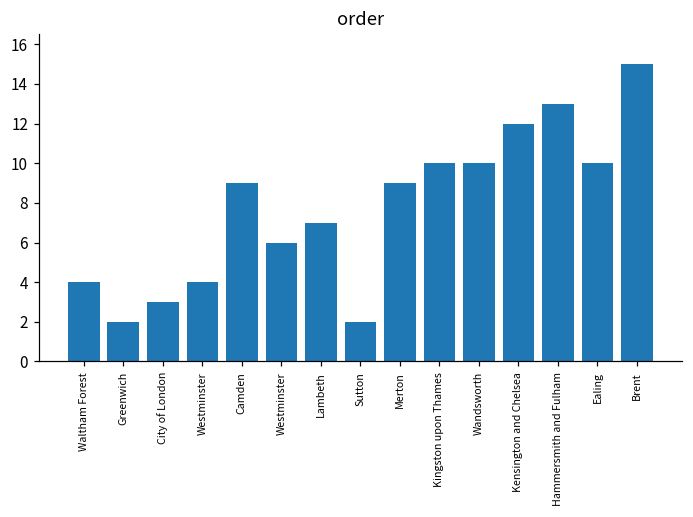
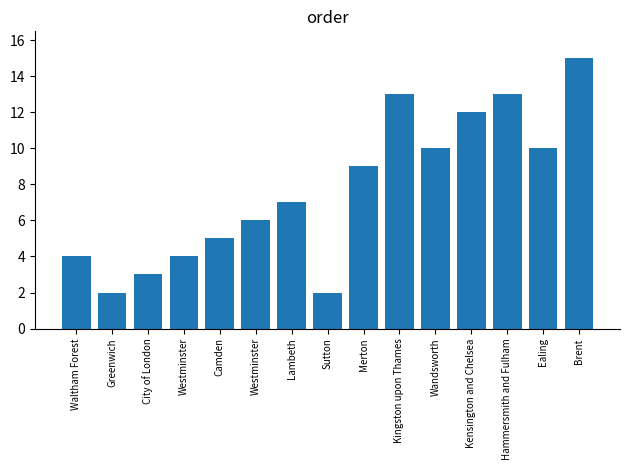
  {
    "Waltham Forest": 4,
    "Greenwich": 2,
    "City of London": 3,
-   "Camden": 9,
+   "Camden": 5,
    "Lambeth": 7,
    "Sutton": 2,
    "Merton": 9,
-   "Kingston upon Thames": 10,
+   "Kingston upon Thames": 13,
    "Wandsworth": 10,
    "Kensington and Chelsea": 12,
    "Hammersmith and Fulham": 13,
    "Ealing": 10,
    "Brent": 15
  }
